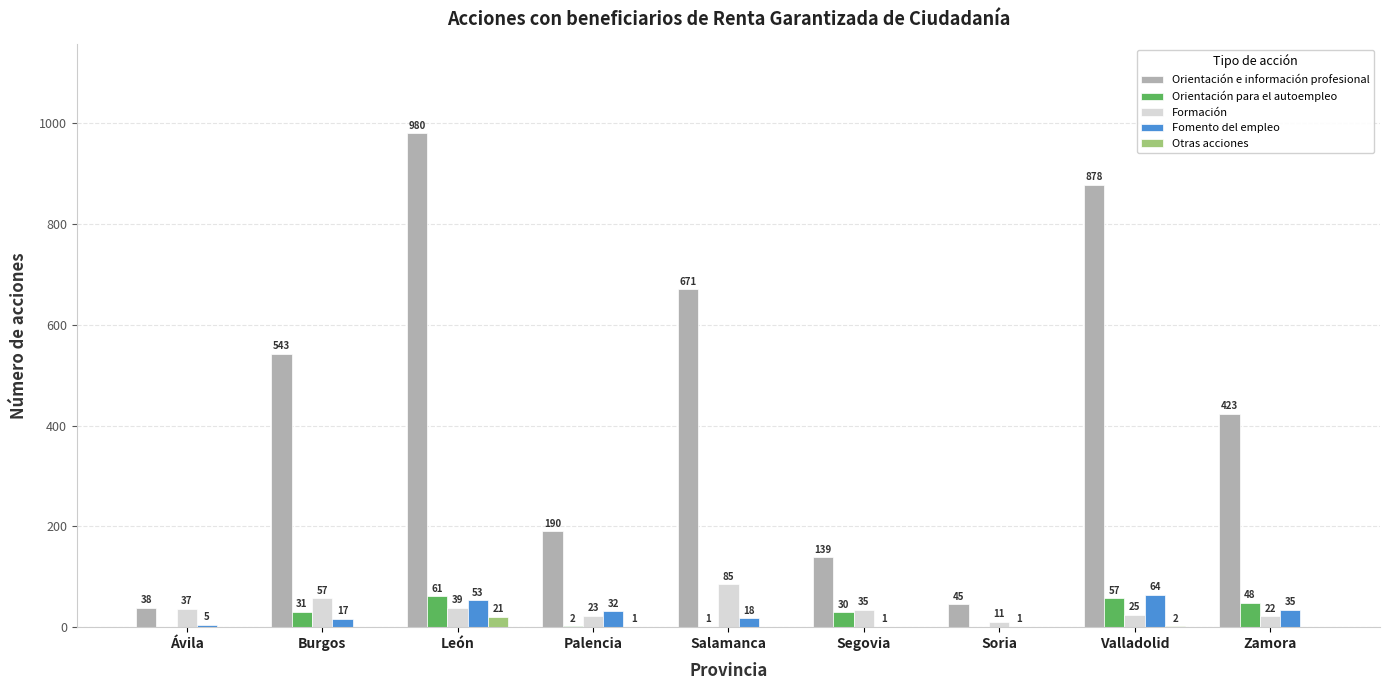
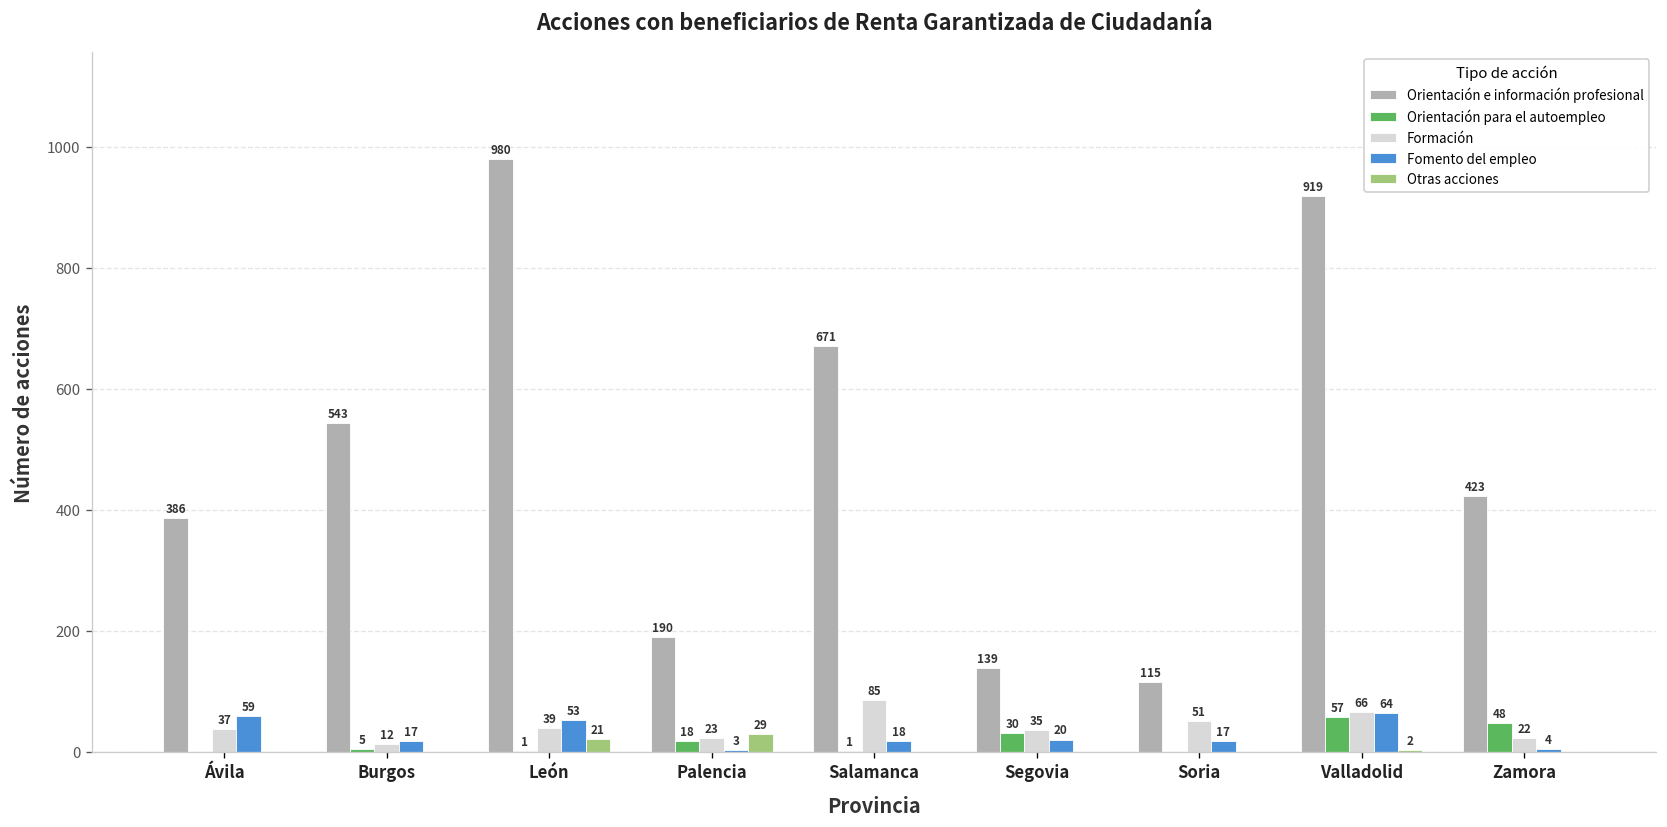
  {
    "Orientación e información profesional": {
-     "Ávila": 38,
+     "Ávila": 386,
      "Burgos": 543,
      "León": 980,
      "Palencia": 190,
      "Salamanca": 671,
      "Segovia": 139,
-     "Soria": 45,
-     "Valladolid": 878,
+     "Soria": 115,
+     "Valladolid": 919,
      "Zamora": 423
    },
    "Orientación para el autoempleo": {
-     "Burgos": 31,
-     "León": 61,
-     "Palencia": 2,
+     "Burgos": 5,
+     "León": 1,
+     "Palencia": 18,
      "Salamanca": 1,
      "Segovia": 30,
      "Valladolid": 57,
      "Zamora": 48
    },
    "Formación": {
      "Ávila": 37,
-     "Burgos": 57,
+     "Burgos": 12,
      "León": 39,
      "Palencia": 23,
      "Salamanca": 85,
      "Segovia": 35,
-     "Soria": 11,
-     "Valladolid": 25,
+     "Soria": 51,
+     "Valladolid": 66,
      "Zamora": 22
    },
    "Fomento del empleo": {
-     "Ávila": 5,
+     "Ávila": 59,
      "Burgos": 17,
      "León": 53,
-     "Palencia": 32,
+     "Palencia": 3,
      "Salamanca": 18,
-     "Segovia": 1,
-     "Soria": 1,
+     "Segovia": 20,
+     "Soria": 17,
      "Valladolid": 64,
-     "Zamora": 35
+     "Zamora": 4
    },
    "Otras acciones": {
      "León": 21,
-     "Palencia": 1,
+     "Palencia": 29,
      "Valladolid": 2
    }
  }
